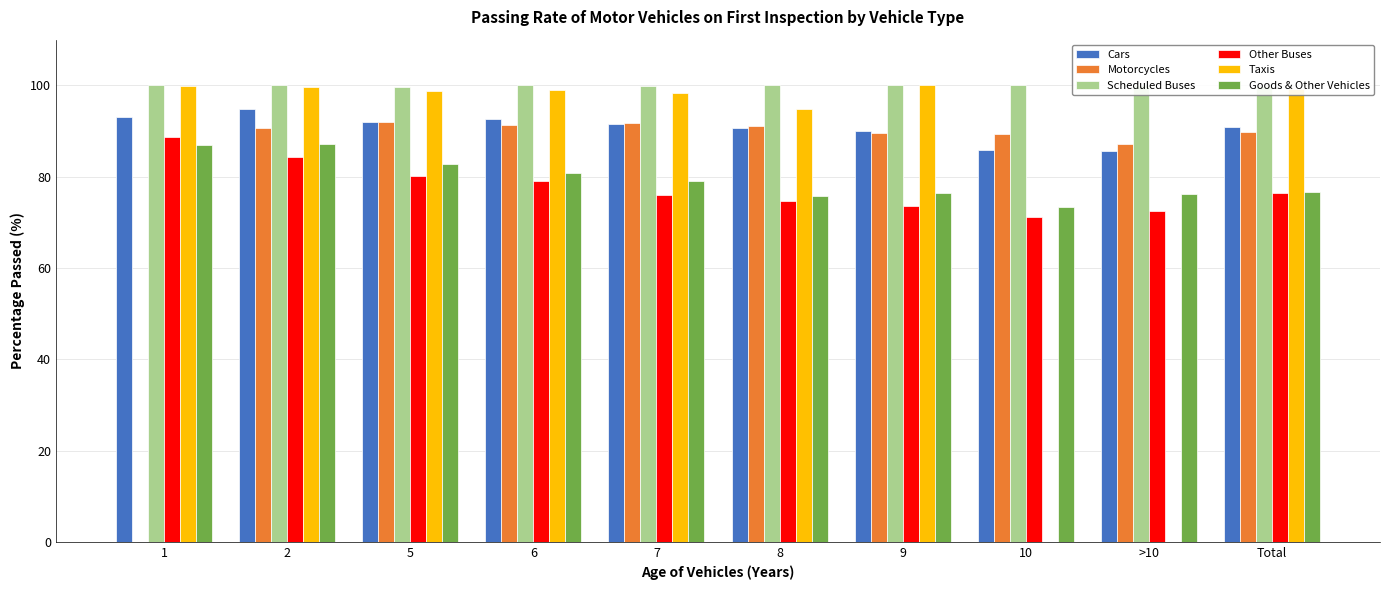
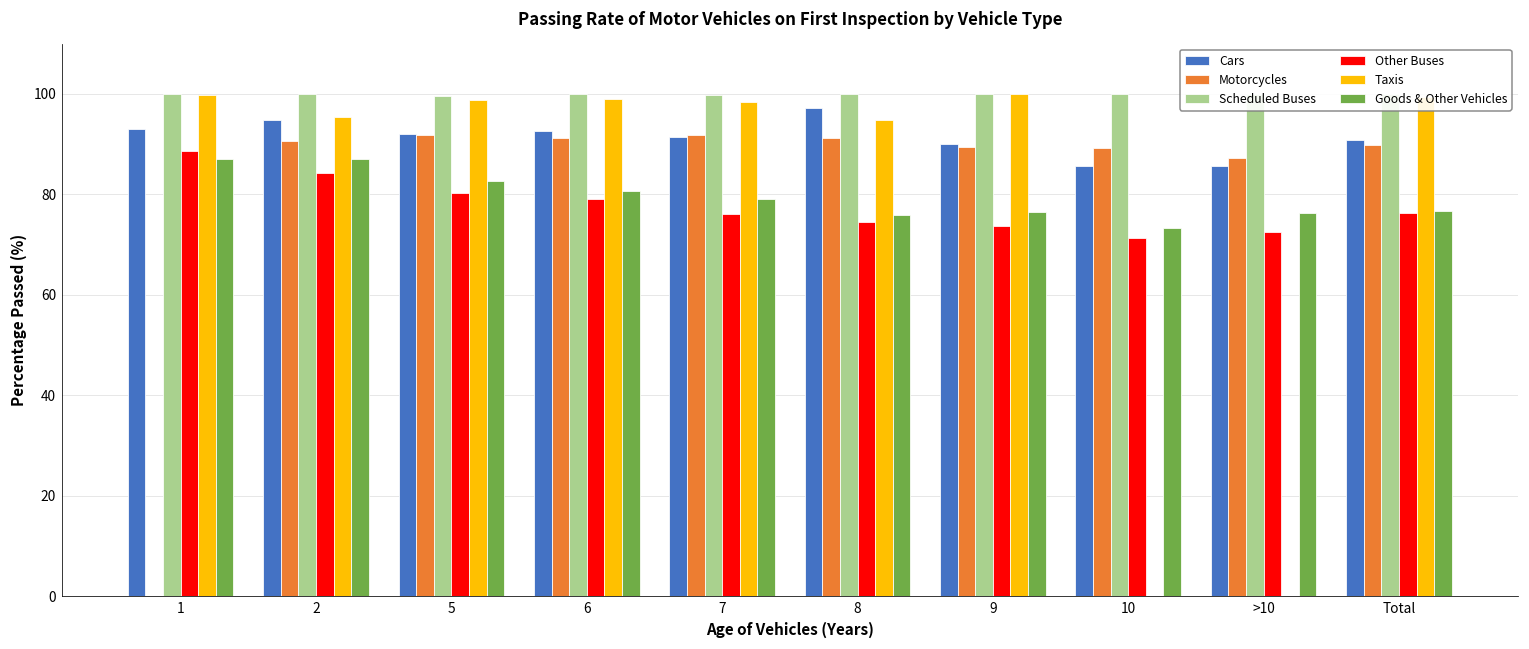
  {
    "Cars": {
      "1": 93,
      "2": 95,
      "5": 92,
      "6": 93,
      "7": 91,
-     "8": 91,
+     "8": 97,
      "9": 90,
      "10": 86,
      ">10": 86,
      "Total": 91
    },
    "Motorcycles": {
      "1": 0,
      "2": 91,
      "5": 92,
      "6": 91,
      "7": 92,
      "8": 91,
      "9": 89,
      "10": 89,
      ">10": 87,
      "Total": 90
    },
    "Scheduled Buses": {
      "1": 100,
      "2": 100,
      "5": 100,
      "6": 100,
      "7": 100,
      "8": 100,
      "9": 100,
      "10": 100
    },
    "Other Buses": {
      "1": 89,
      "2": 84,
      "5": 80,
      "6": 79,
      "7": 76,
      "8": 75,
      "9": 74,
      "10": 71,
      ">10": 72,
      "Total": 76
    },
    "Taxis": {
      "1": 100,
-     "2": 100,
+     "2": 95,
      "5": 99,
      "6": 99,
      "7": 98,
      "8": 95,
      "9": 100,
      "10": 0,
      ">10": 0
    },
    "Goods & Other Vehicles": {
      "1": 87,
      "2": 87,
      "5": 83,
      "6": 81,
      "7": 79,
      "8": 76,
      "9": 76,
      "10": 73,
      ">10": 76,
      "Total": 77
    }
  }
